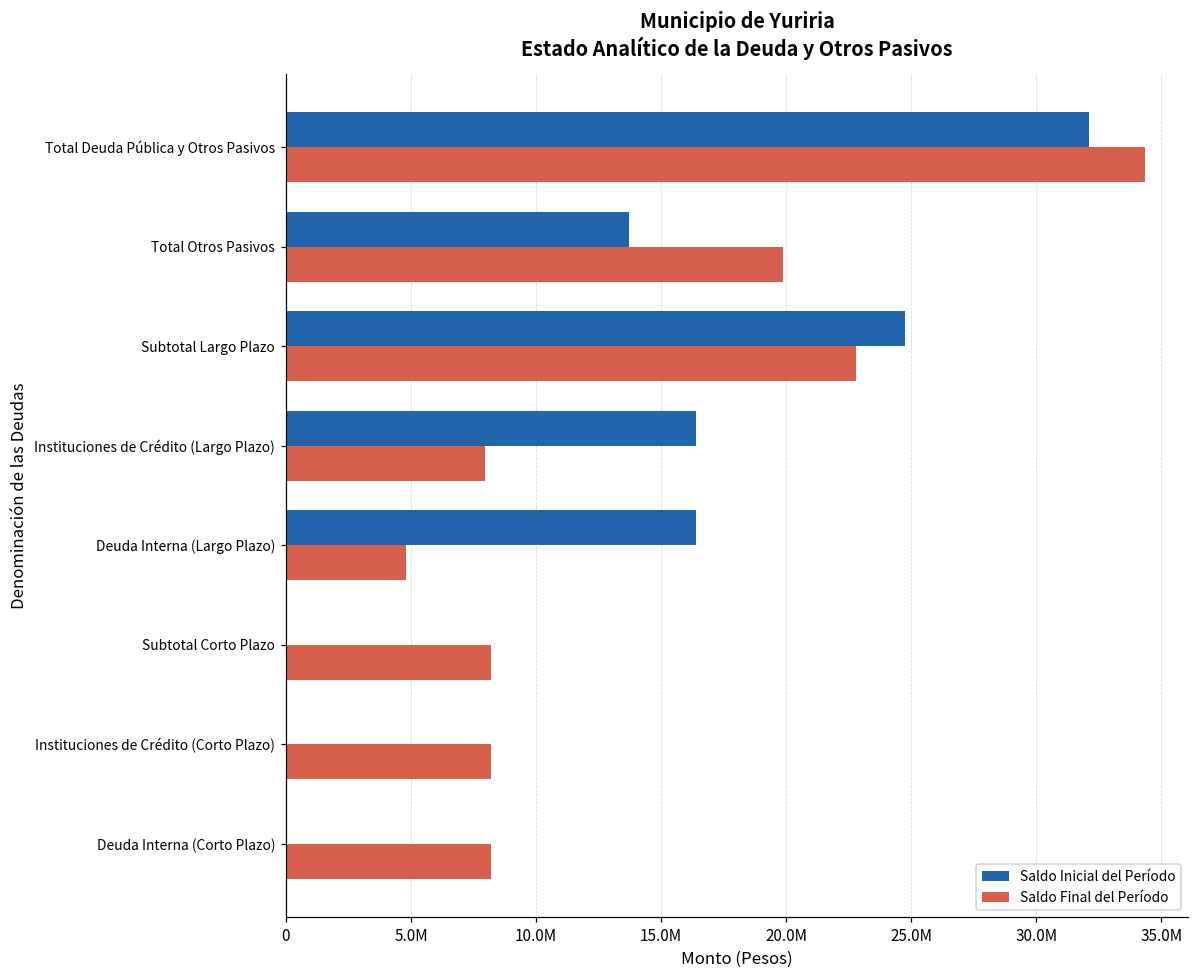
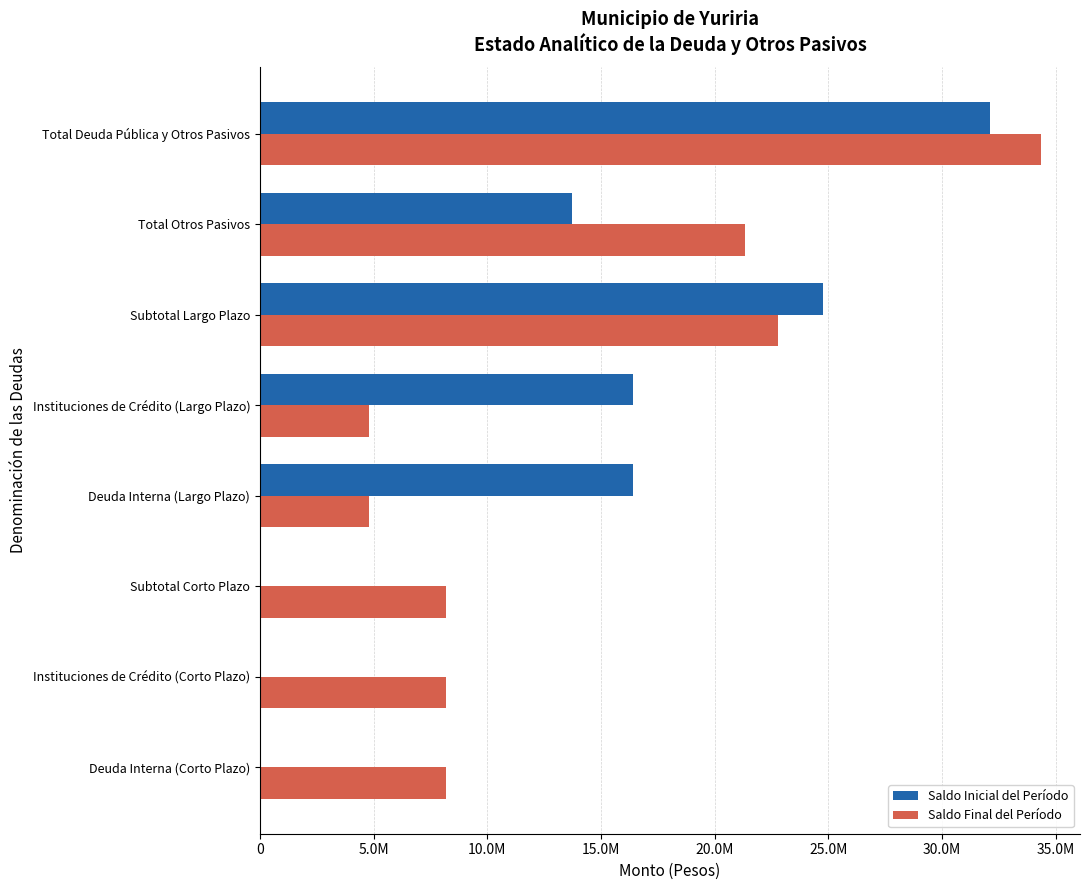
  {
    "Saldo Inicial del Período": {
      "Total Deuda Pública y Otros Pasivos": 32100000,
      "Total Otros Pasivos": 13700000,
      "Subtotal Largo Plazo": 24800000,
      "Instituciones de Crédito (Largo Plazo)": 16400000,
      "Deuda Interna (Largo Plazo)": 16400000,
      "Subtotal Corto Plazo": 0,
      "Instituciones de Crédito (Corto Plazo)": 0,
      "Deuda Interna (Corto Plazo)": 0
    },
    "Saldo Final del Período": {
      "Total Deuda Pública y Otros Pasivos": 34400000,
-     "Total Otros Pasivos": 19900000,
+     "Total Otros Pasivos": 21300000,
      "Subtotal Largo Plazo": 22800000,
-     "Instituciones de Crédito (Largo Plazo)": 8000000,
+     "Instituciones de Crédito (Largo Plazo)": 4800000,
      "Deuda Interna (Largo Plazo)": 4800000,
      "Subtotal Corto Plazo": 8200000,
      "Instituciones de Crédito (Corto Plazo)": 8200000,
      "Deuda Interna (Corto Plazo)": 8200000
    }
  }
